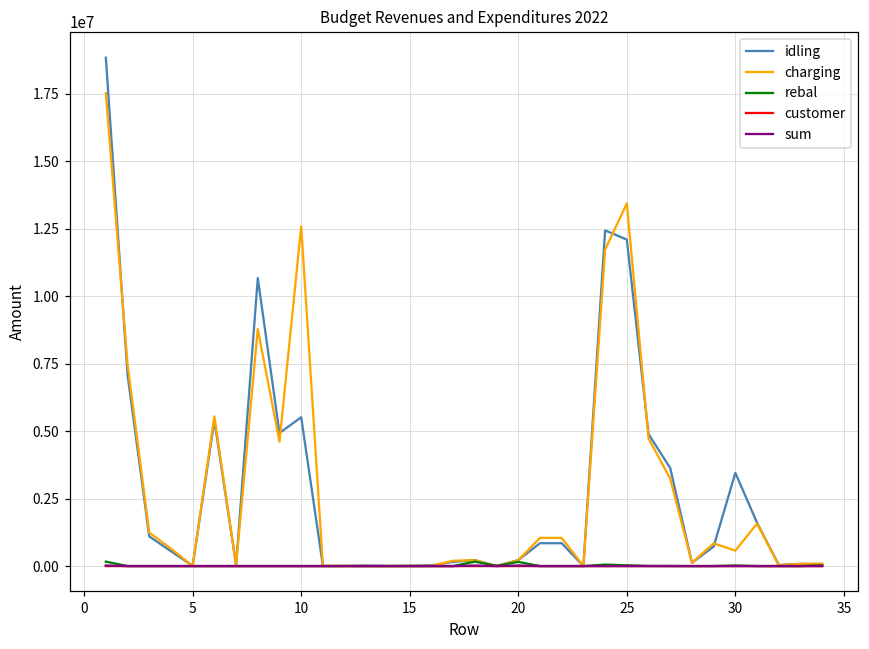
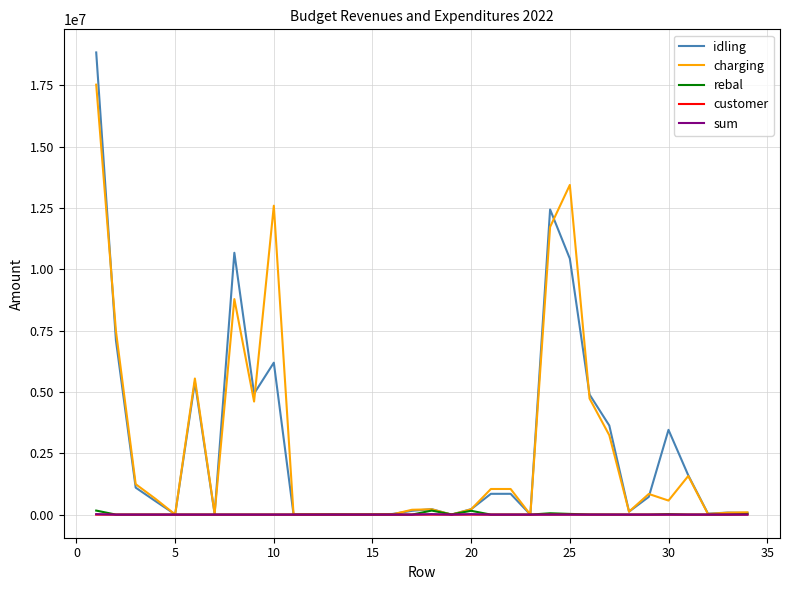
  {
    "idling": {
-     "10": 5500000,
-     "25": 12100000,
+     "10": 6200000,
+     "25": 10400000,
      "30": 3500000
    },
    "charging": {
      "10": 12600000,
      "25": 13400000,
      "30": 600000
    }
  }
